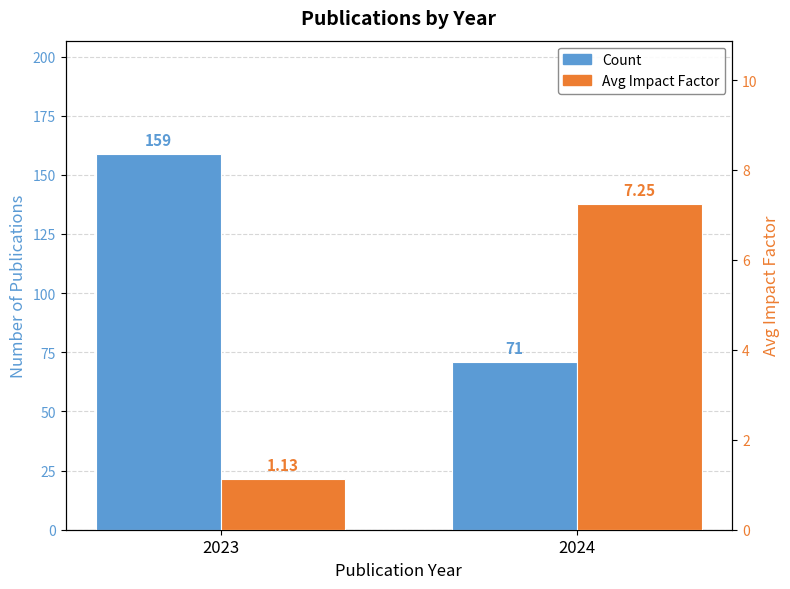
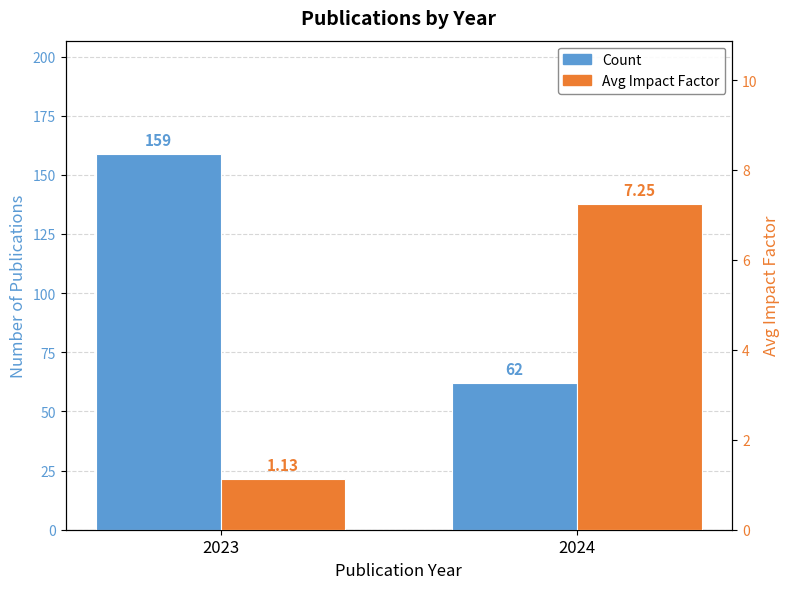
  {
    "Count": {
      "2023": 159,
-     "2024": 71
+     "2024": 62
    },
    "Avg Impact Factor": {
      "2023": 1.13,
      "2024": 7.25
    }
  }
